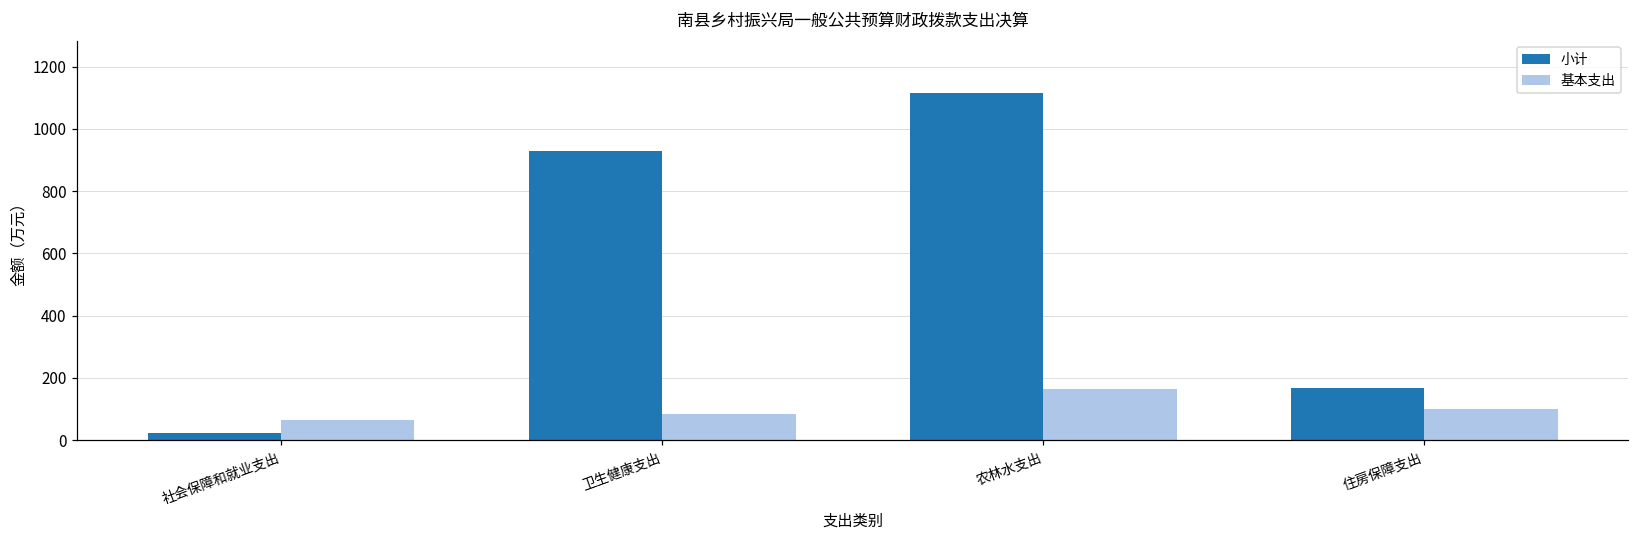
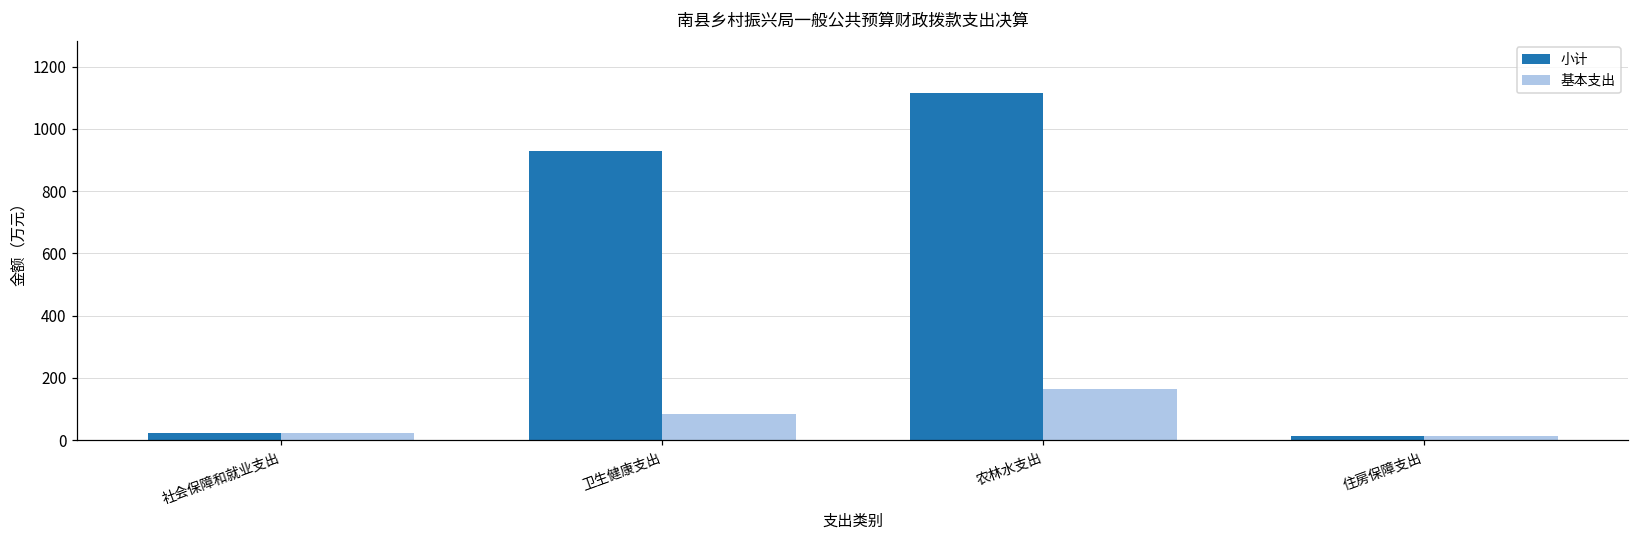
  {
    "小计": {
      "社会保障和就业支出": 20,
      "卫生健康支出": 930,
      "农林水支出": 1120,
-     "住房保障支出": 170
+     "住房保障支出": 10
    },
    "基本支出": {
-     "社会保障和就业支出": 60,
+     "社会保障和就业支出": 20,
      "卫生健康支出": 80,
      "农林水支出": 160,
-     "住房保障支出": 100
+     "住房保障支出": 10
    }
  }
